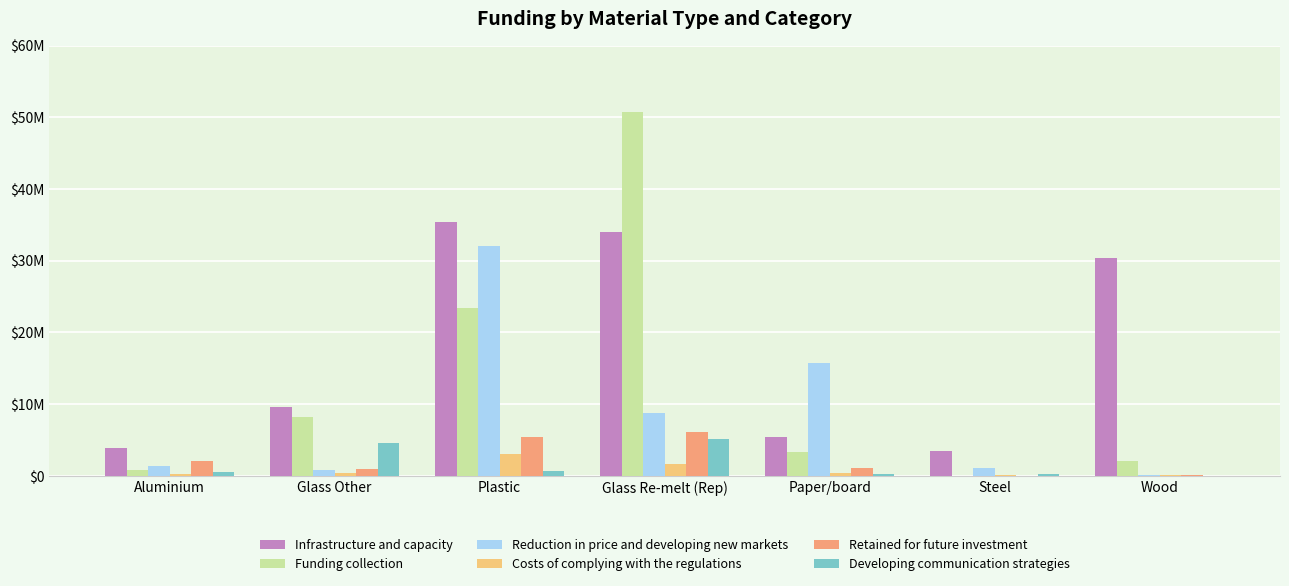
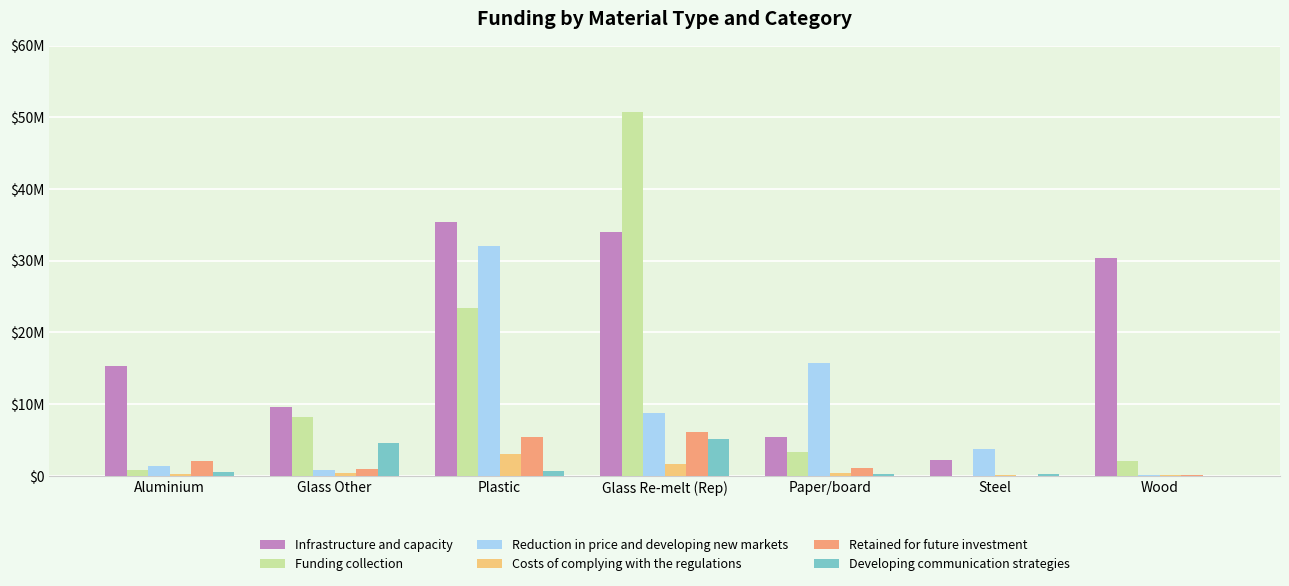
  {
    "Infrastructure and capacity": {
-     "Aluminium": "$4000000",
+     "Aluminium": "$15000000",
      "Glass Other": "$10000000",
      "Plastic": "$35000000",
      "Glass Re-melt (Rep)": "$34000000",
      "Paper/board": "$5000000",
-     "Steel": "$3000000",
+     "Steel": "$2000000",
      "Wood": "$30000000"
    },
    "Funding collection": {
      "Aluminium": "$1000000",
      "Glass Other": "$8000000",
      "Plastic": "$23000000",
      "Glass Re-melt (Rep)": "$51000000",
      "Paper/board": "$3000000",
      "Steel": "$0",
      "Wood": "$2000000"
    },
    "Reduction in price and developing new markets": {
      "Aluminium": "$1000000",
      "Glass Other": "$1000000",
      "Plastic": "$32000000",
      "Glass Re-melt (Rep)": "$9000000",
      "Paper/board": "$16000000",
-     "Steel": "$1000000"
+     "Steel": "$4000000"
    },
    "Developing communication strategies": {
      "Aluminium": "$0",
      "Glass Other": "$5000000",
      "Plastic": "$1000000",
      "Glass Re-melt (Rep)": "$5000000"
    }
  }
